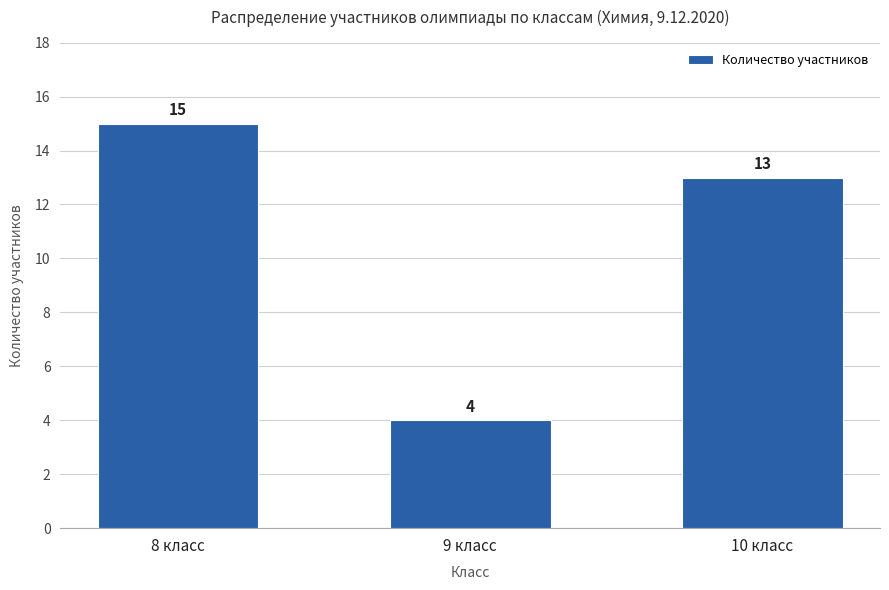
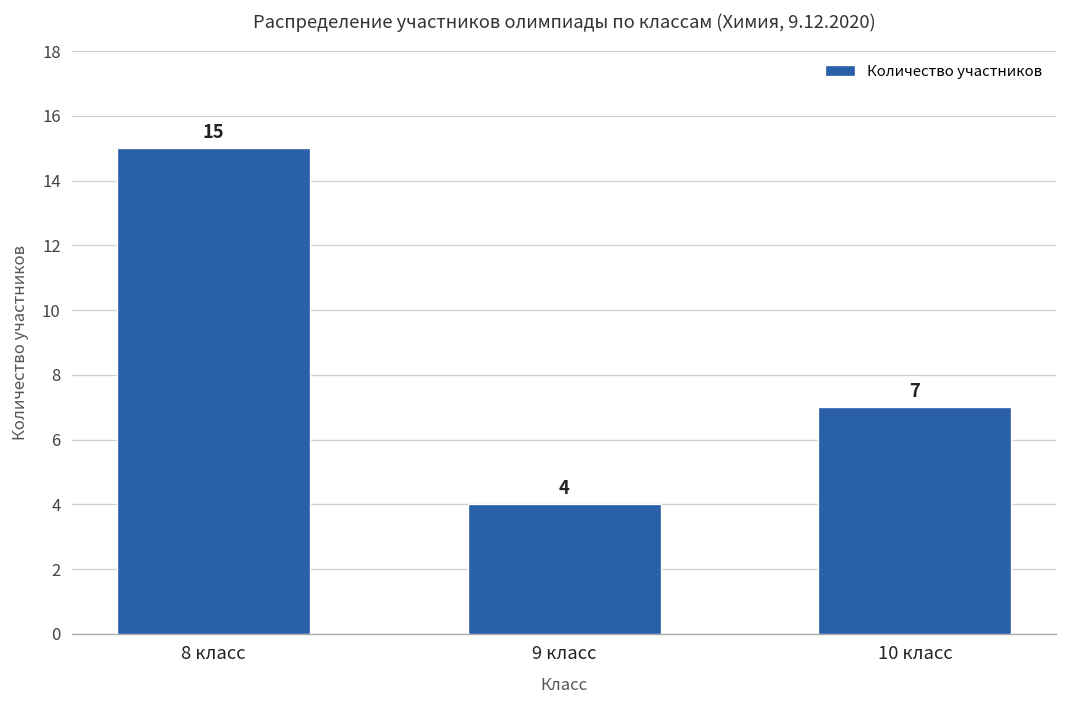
  {
    "8 класс": 15,
    "9 класс": 4,
-   "10 класс": 13
+   "10 класс": 7
  }
